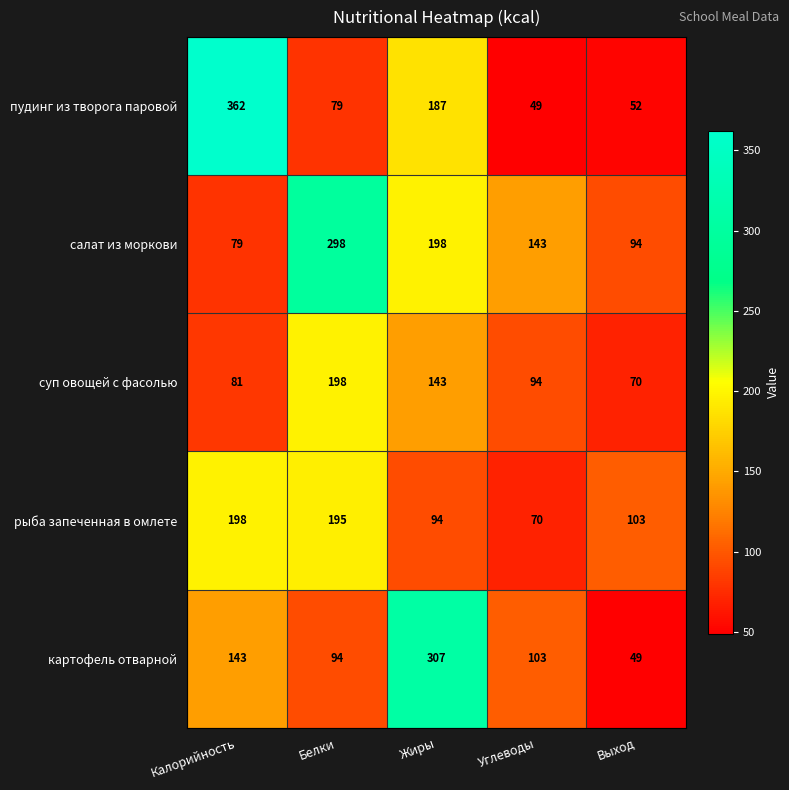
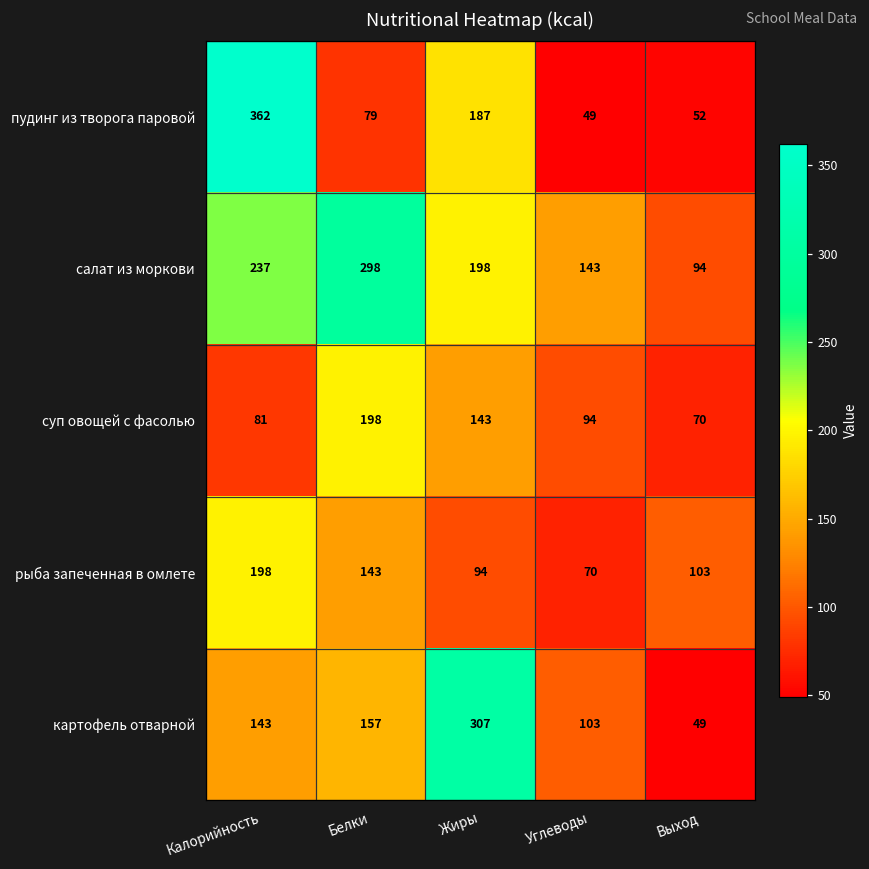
  {
    "пудинг из творога паровой": {
      "Калорийность": 362,
      "Белки": 79,
      "Жиры": 187,
      "Углеводы": 49,
      "Выход": 52
    },
    "салат из моркови": {
-     "Калорийность": 79,
+     "Калорийность": 237,
      "Белки": 298,
      "Жиры": 198,
      "Углеводы": 143,
      "Выход": 94
    },
    "суп овощей с фасолью": {
      "Калорийность": 81,
      "Белки": 198,
      "Жиры": 143,
      "Углеводы": 94,
      "Выход": 70
    },
    "рыба запеченная в омлете": {
      "Калорийность": 198,
-     "Белки": 195,
+     "Белки": 143,
      "Жиры": 94,
      "Углеводы": 70,
      "Выход": 103
    },
    "картофель отварной": {
      "Калорийность": 143,
-     "Белки": 94,
+     "Белки": 157,
      "Жиры": 307,
      "Углеводы": 103,
      "Выход": 49
    }
  }
